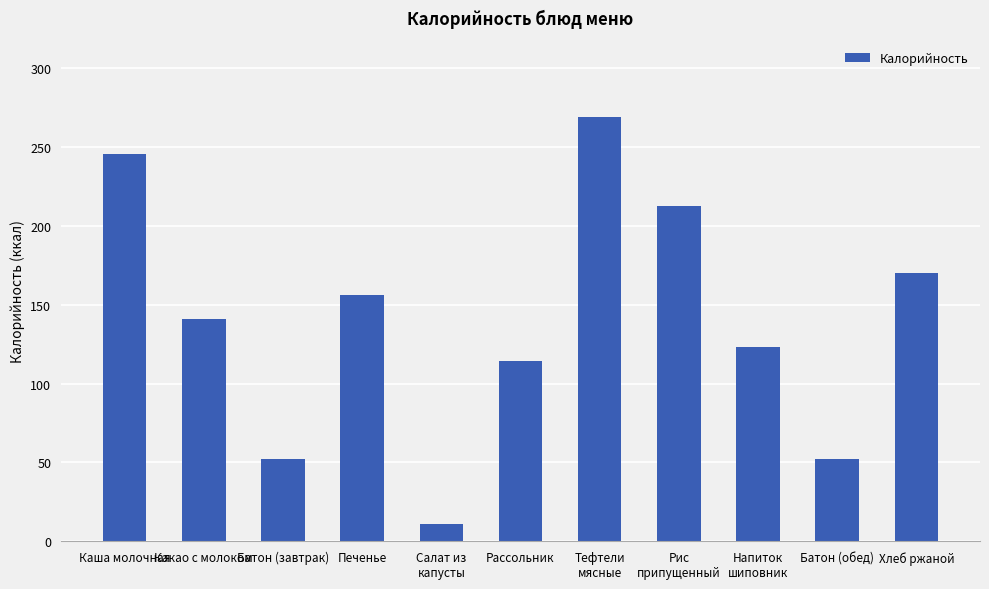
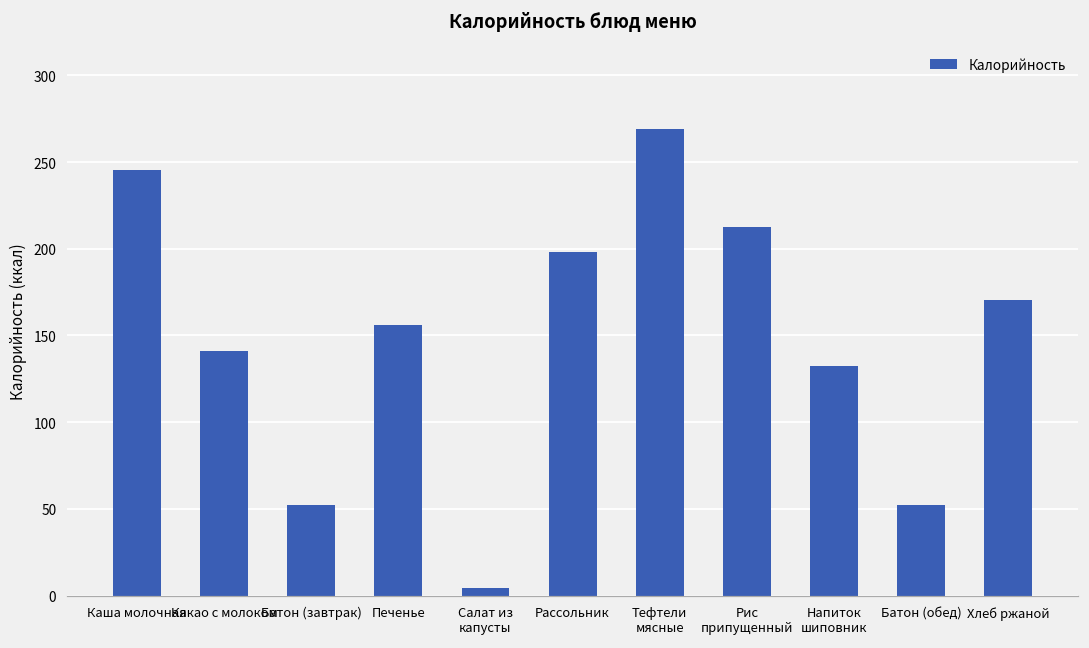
  {
    "Печенье": 156,
-   "Салат из капусты": 11,
-   "Рассольник": 115,
+   "Салат из капусты": 4,
+   "Рассольник": 198,
    "Тефтели мясные": 269,
    "Рис припущенный": 213,
-   "Напиток шиповник": 124,
+   "Напиток шиповник": 133,
    "Батон (обед)": 52,
    "Хлеб ржаной": 171
  }
